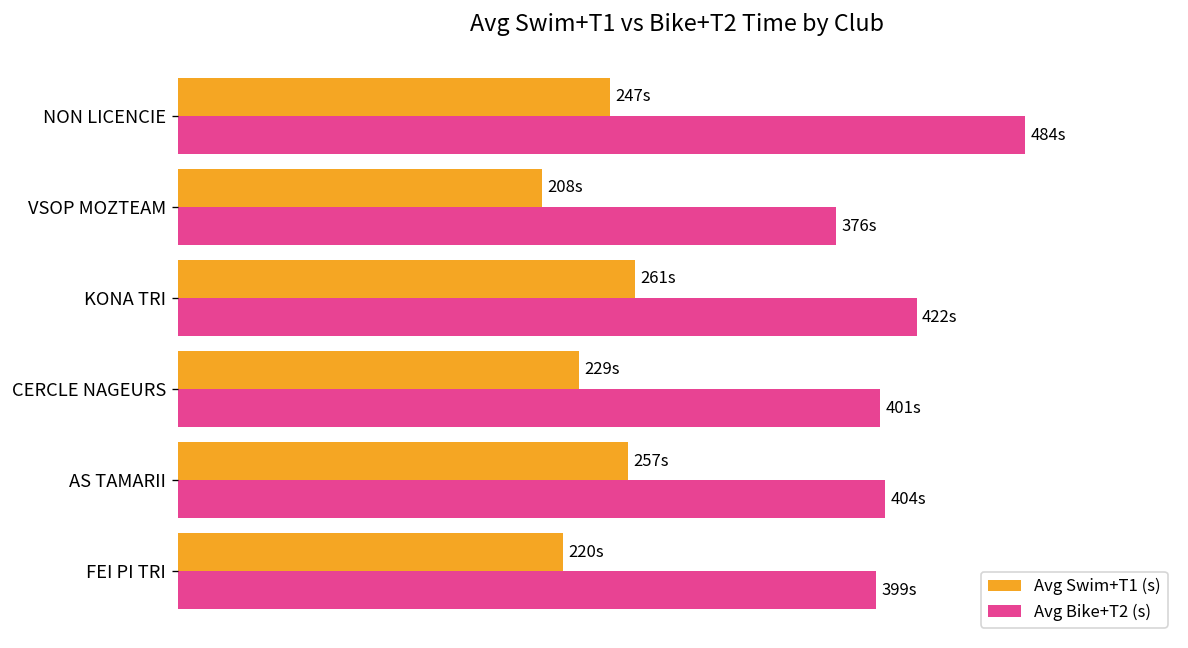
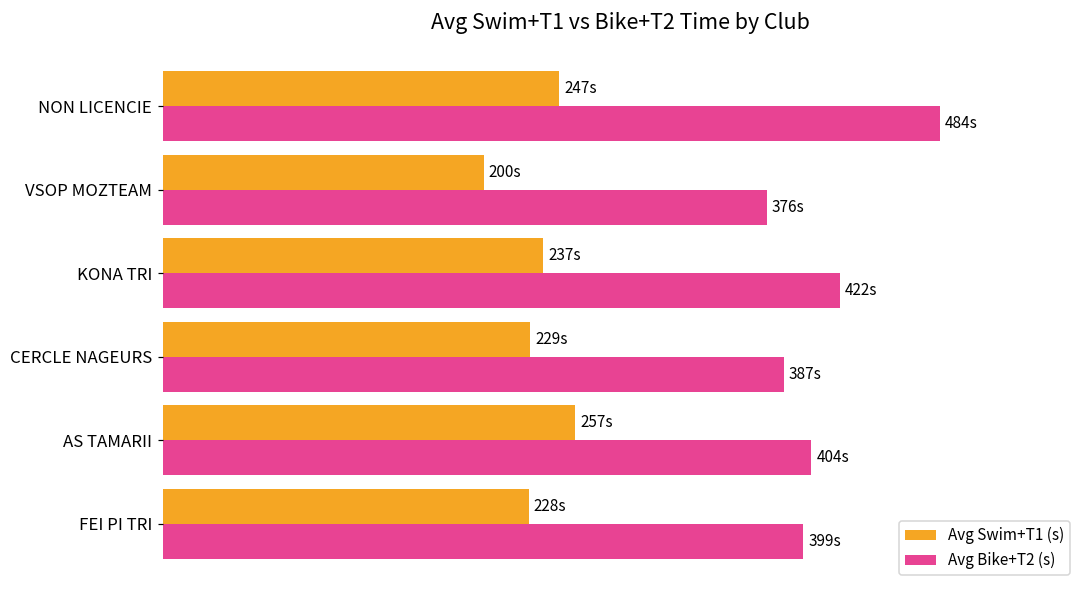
  {
    "Avg Swim+T1 (s)": {
      "NON LICENCIE": "247s",
-     "VSOP MOZTEAM": "208s",
-     "KONA TRI": "261s",
+     "VSOP MOZTEAM": "200s",
+     "KONA TRI": "237s",
      "CERCLE NAGEURS": "229s",
      "AS TAMARII": "257s",
-     "FEI PI TRI": "220s"
+     "FEI PI TRI": "228s"
    },
    "Avg Bike+T2 (s)": {
      "NON LICENCIE": "484s",
      "VSOP MOZTEAM": "376s",
      "KONA TRI": "422s",
-     "CERCLE NAGEURS": "401s",
+     "CERCLE NAGEURS": "387s",
      "AS TAMARII": "404s",
      "FEI PI TRI": "399s"
    }
  }
